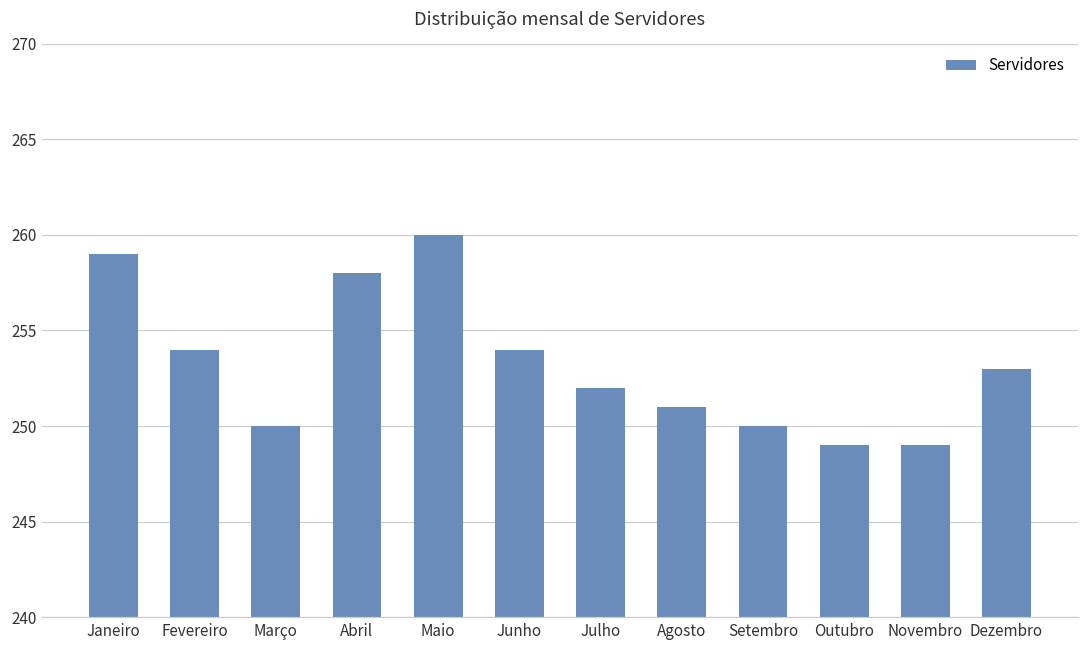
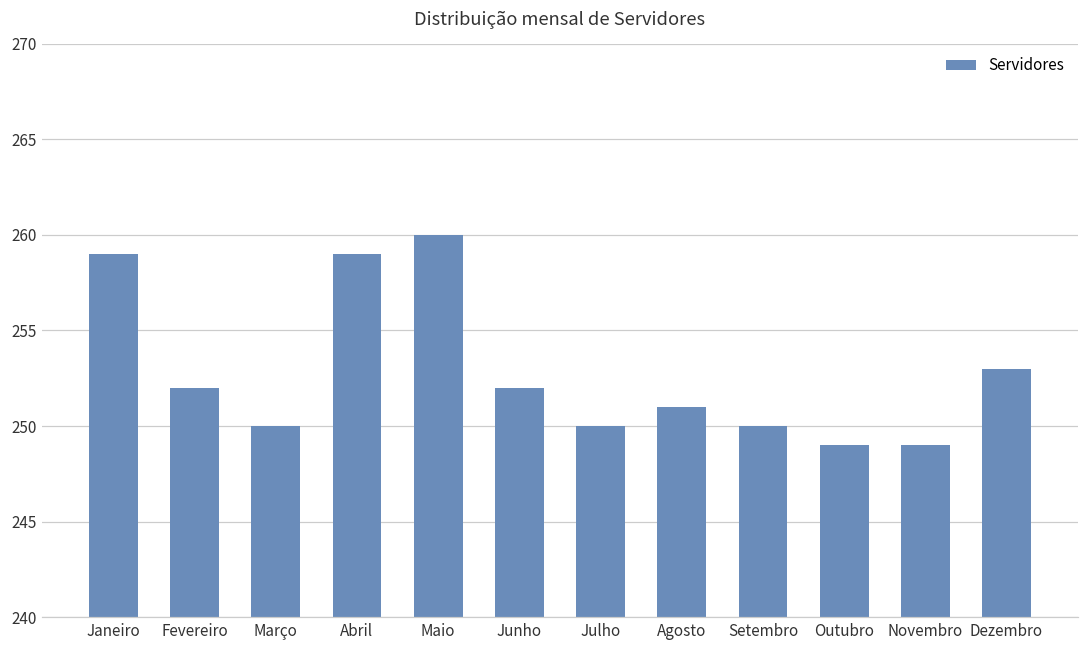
  {
    "Janeiro": 259,
-   "Fevereiro": 254,
+   "Fevereiro": 252,
    "Março": 250,
-   "Abril": 258,
+   "Abril": 259,
    "Maio": 260,
-   "Junho": 254,
-   "Julho": 252,
+   "Junho": 252,
+   "Julho": 250,
    "Agosto": 251,
    "Setembro": 250,
    "Outubro": 249,
    "Novembro": 249,
    "Dezembro": 253
  }
